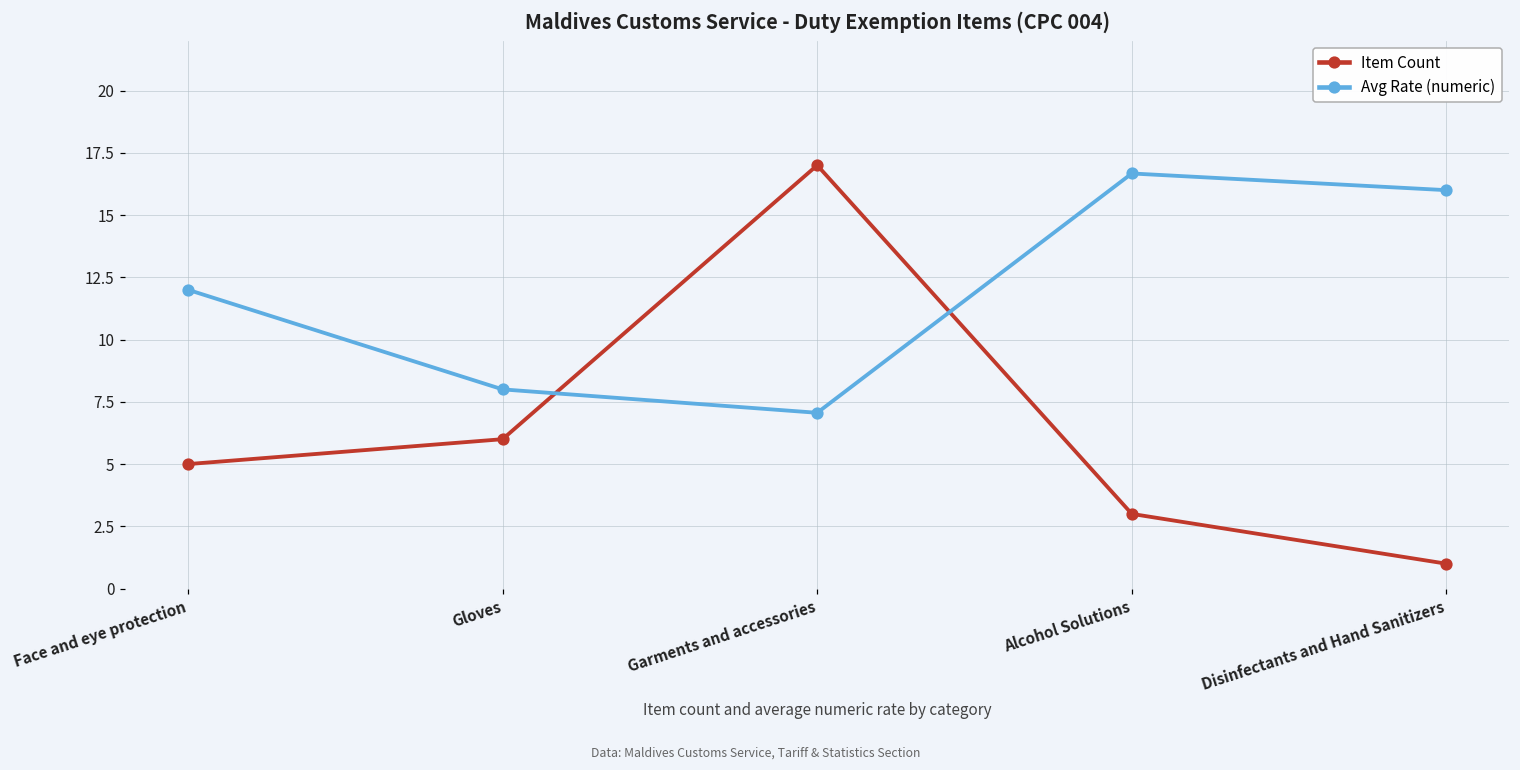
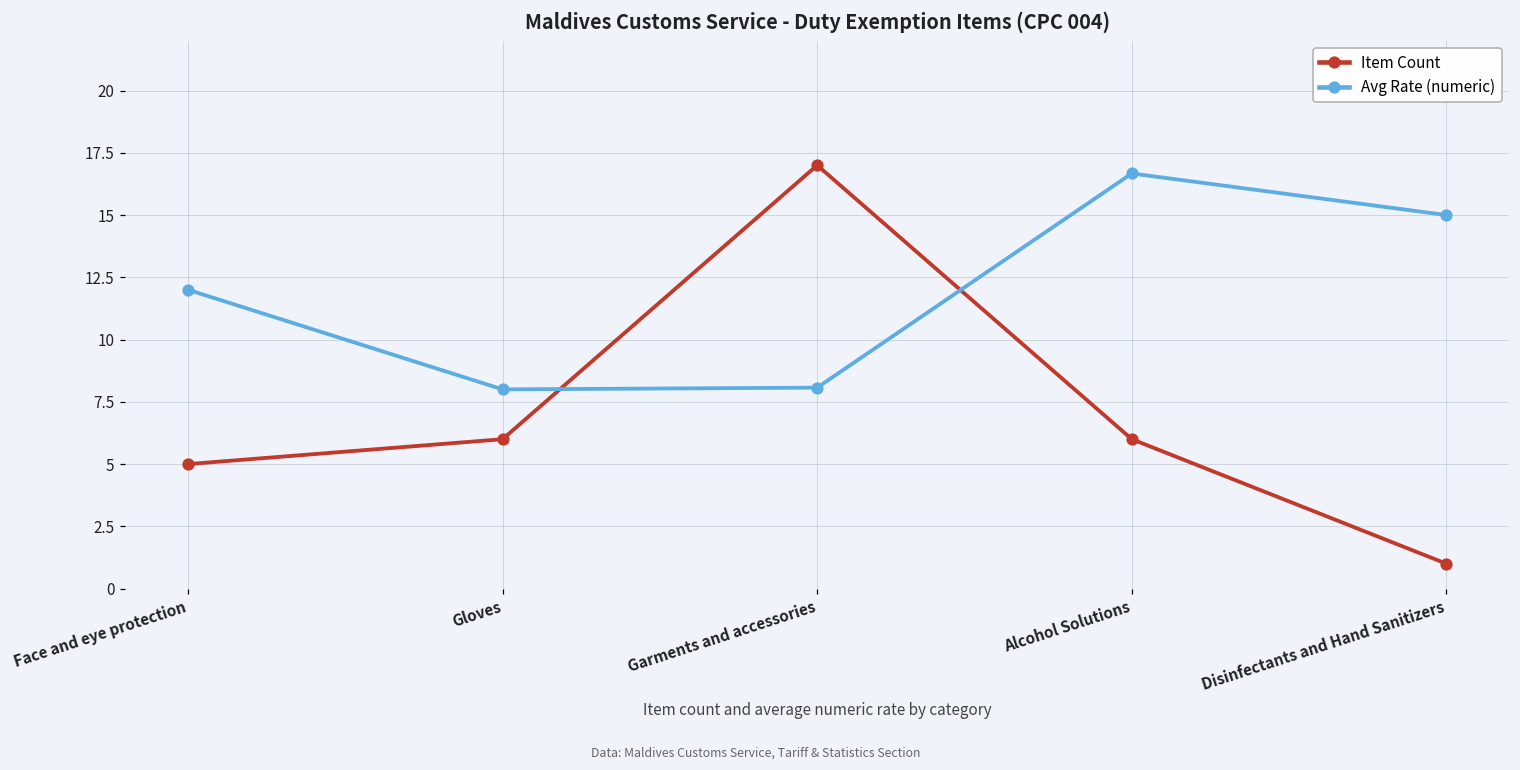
  {
    "Item Count": {
      "Face and eye protection": 5,
      "Gloves": 6,
      "Garments and accessories": 17,
-     "Alcohol Solutions": 3,
+     "Alcohol Solutions": 6,
      "Disinfectants and Hand Sanitizers": 1
    },
    "Avg Rate (numeric)": {
      "Face and eye protection": 12.0,
      "Gloves": 8.0,
-     "Garments and accessories": 7.1,
+     "Garments and accessories": 8.1,
      "Alcohol Solutions": 16.7,
-     "Disinfectants and Hand Sanitizers": 16
+     "Disinfectants and Hand Sanitizers": 15
    }
  }
